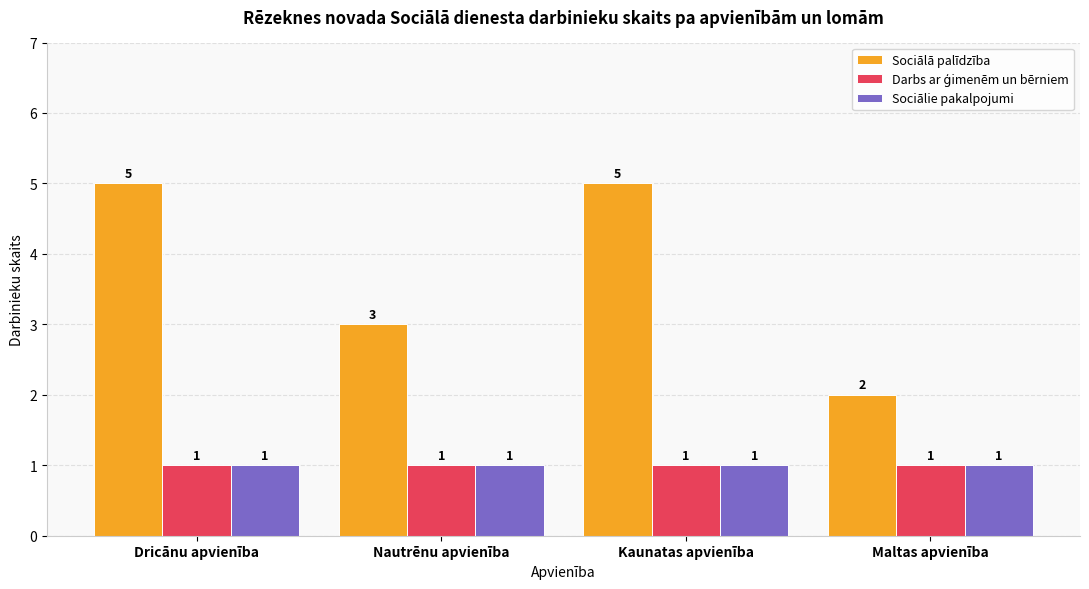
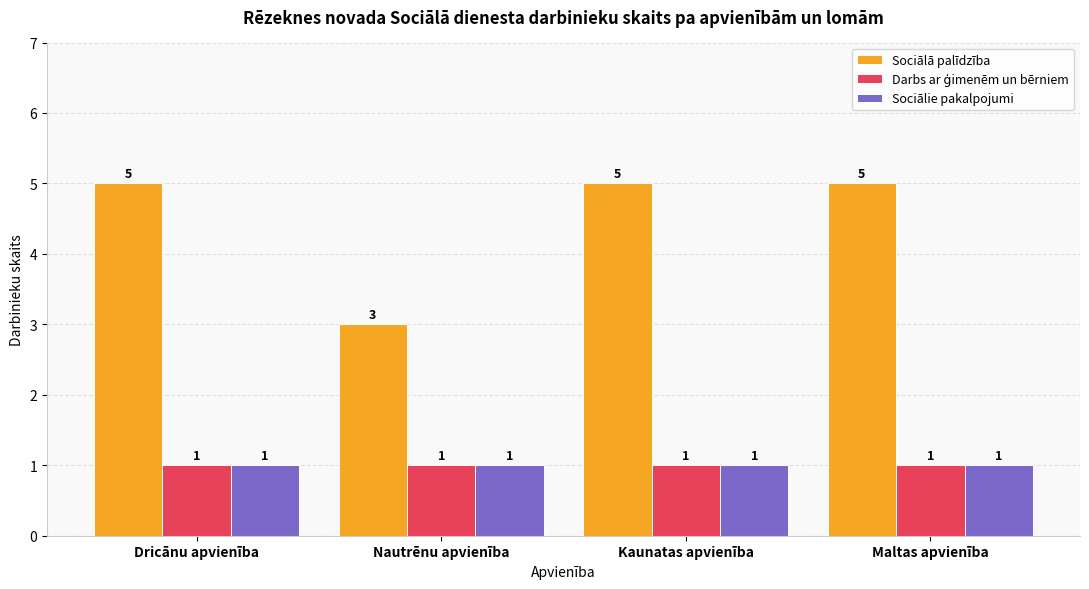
  {
    "Sociālā palīdzība": {
      "Dricānu apvienība": 5,
      "Nautrēnu apvienība": 3,
      "Kaunatas apvienība": 5,
-     "Maltas apvienība": 2
+     "Maltas apvienība": 5
    },
    "Darbs ar ģimenēm un bērniem": {
      "Dricānu apvienība": 1,
      "Nautrēnu apvienība": 1,
      "Kaunatas apvienība": 1,
      "Maltas apvienība": 1
    },
    "Sociālie pakalpojumi": {
      "Dricānu apvienība": 1,
      "Nautrēnu apvienība": 1,
      "Kaunatas apvienība": 1,
      "Maltas apvienība": 1
    }
  }
